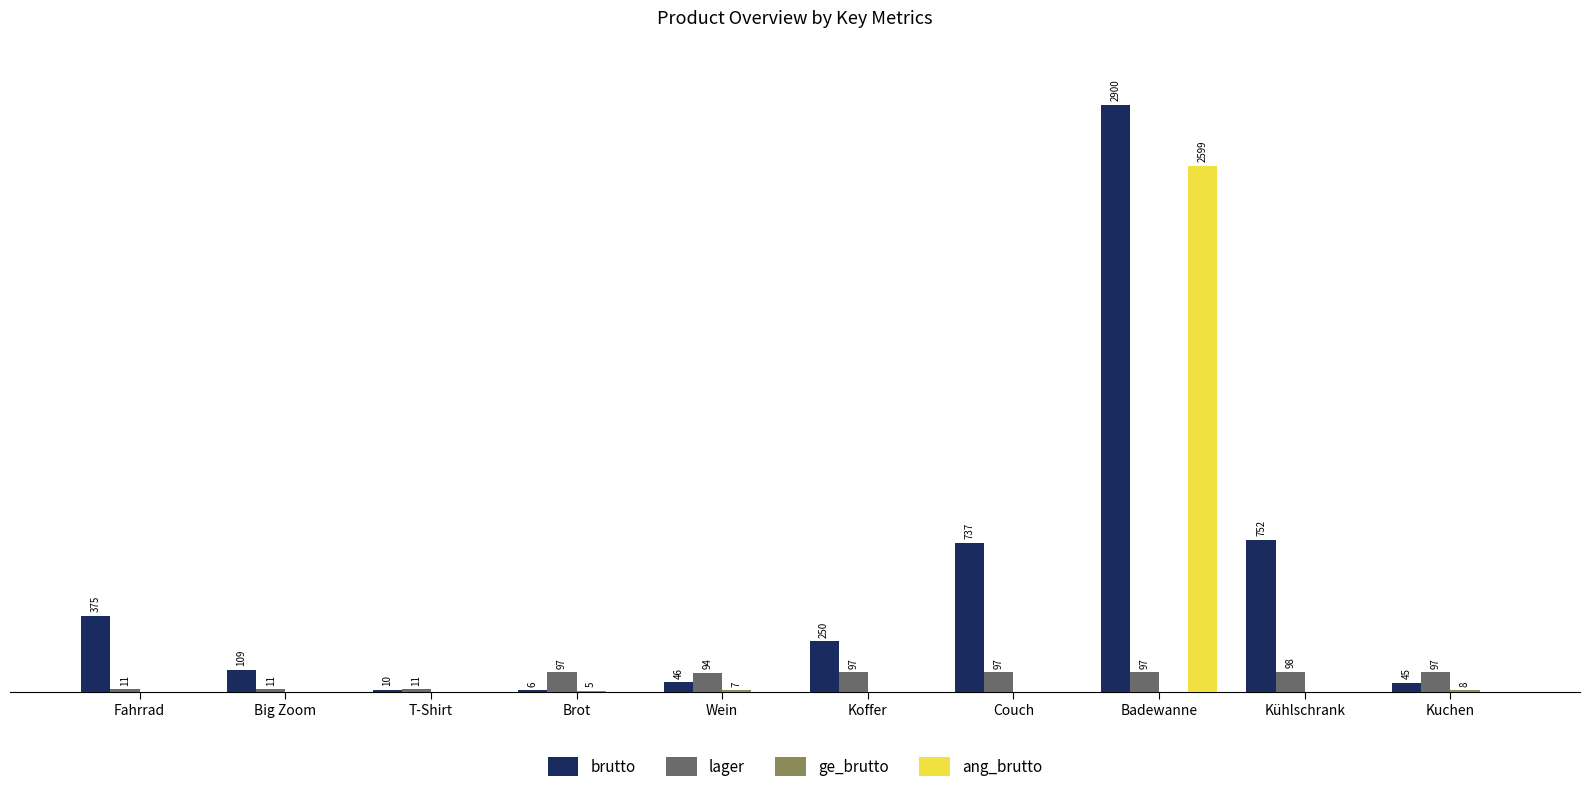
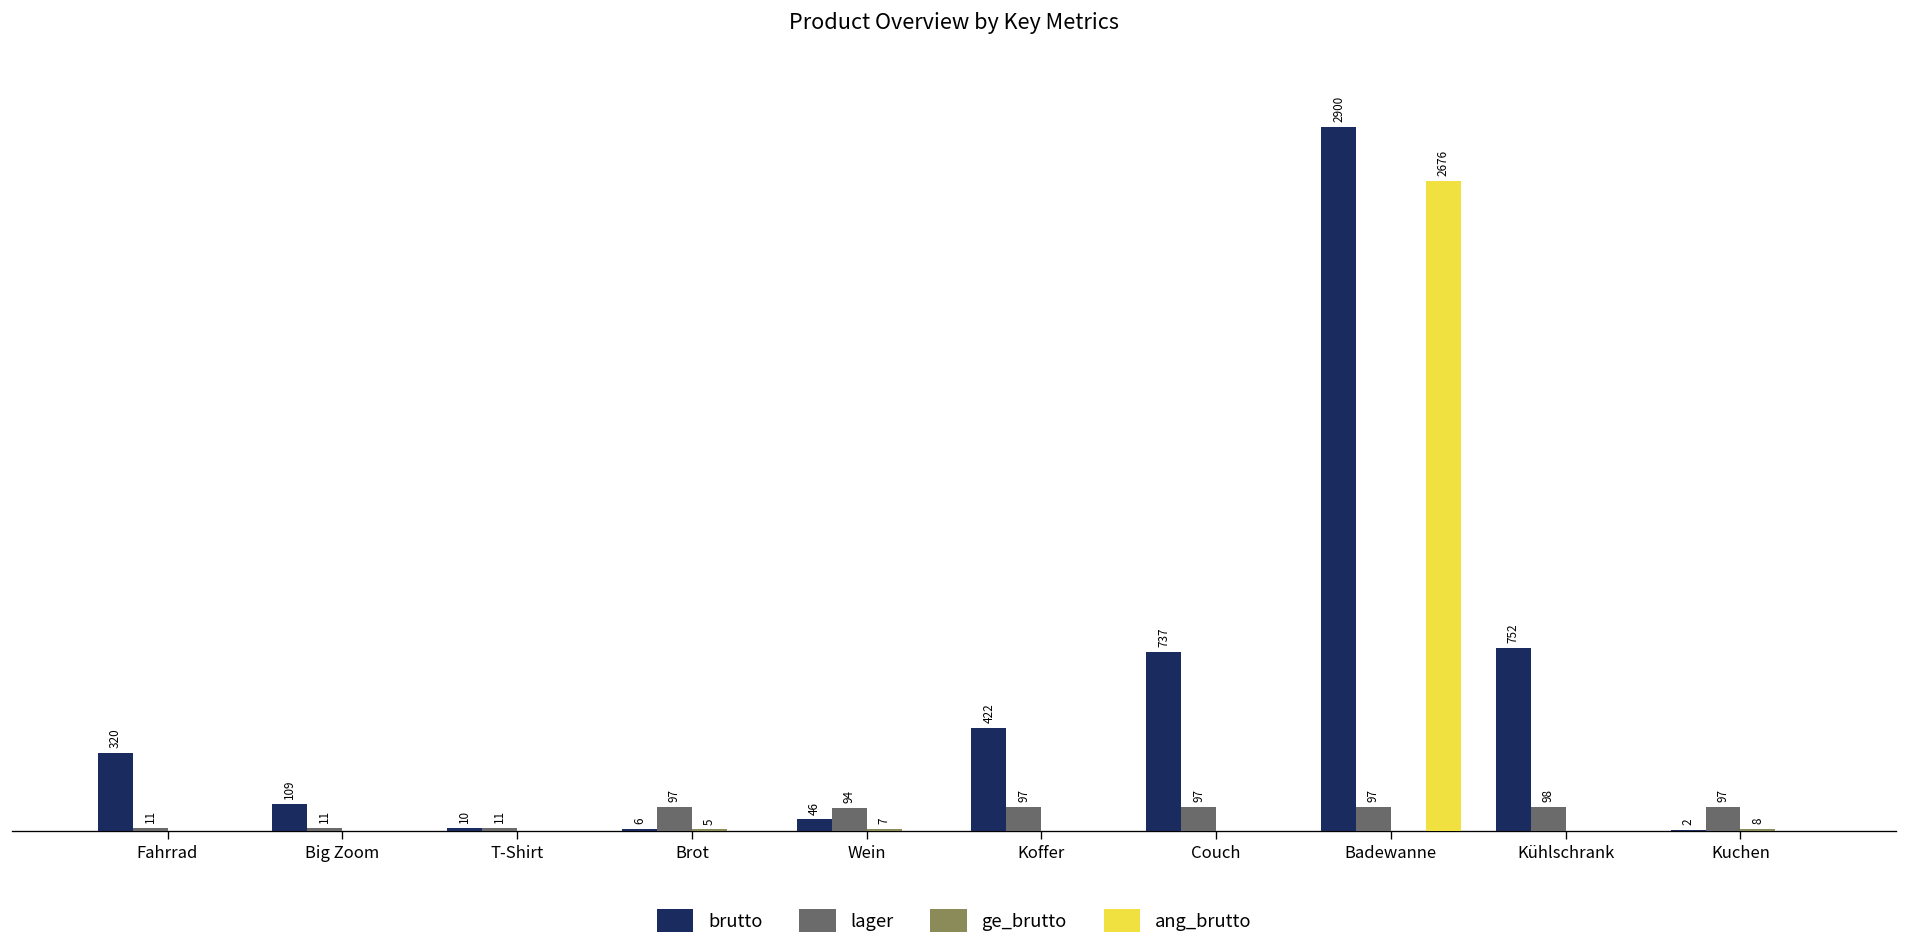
  {
    "brutto": {
-     "Fahrrad": 375,
+     "Fahrrad": 320,
      "Big Zoom": 109,
      "T-Shirt": 10,
      "Brot": 6,
      "Wein": 46,
-     "Koffer": 250,
+     "Koffer": 422,
      "Couch": 737,
      "Badewanne": 2900,
      "Kühlschrank": 752,
-     "Kuchen": 45
+     "Kuchen": 2
    },
    "ang_brutto": {
-     "Badewanne": 2599
+     "Badewanne": 2676
    }
  }
